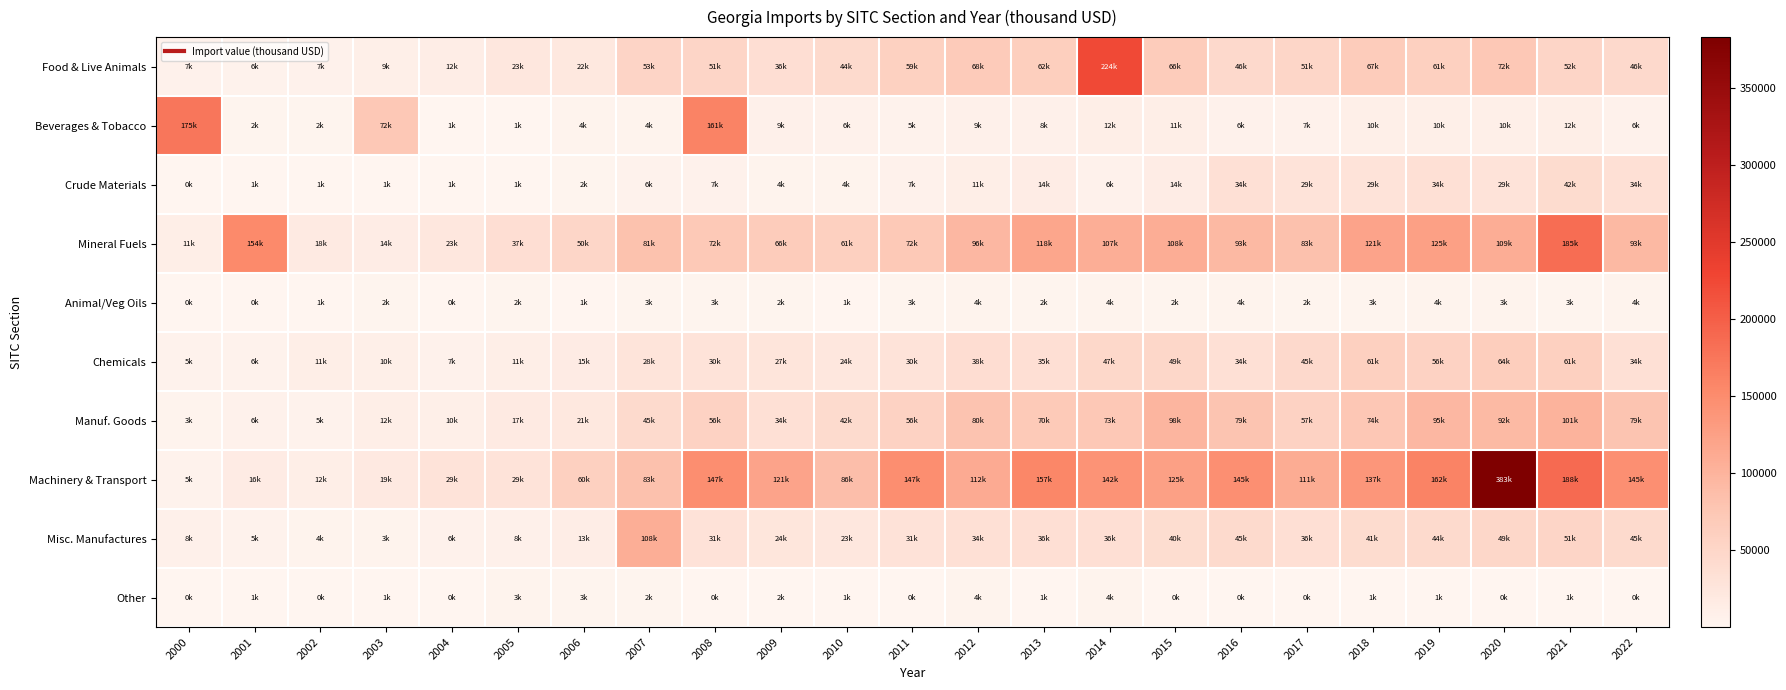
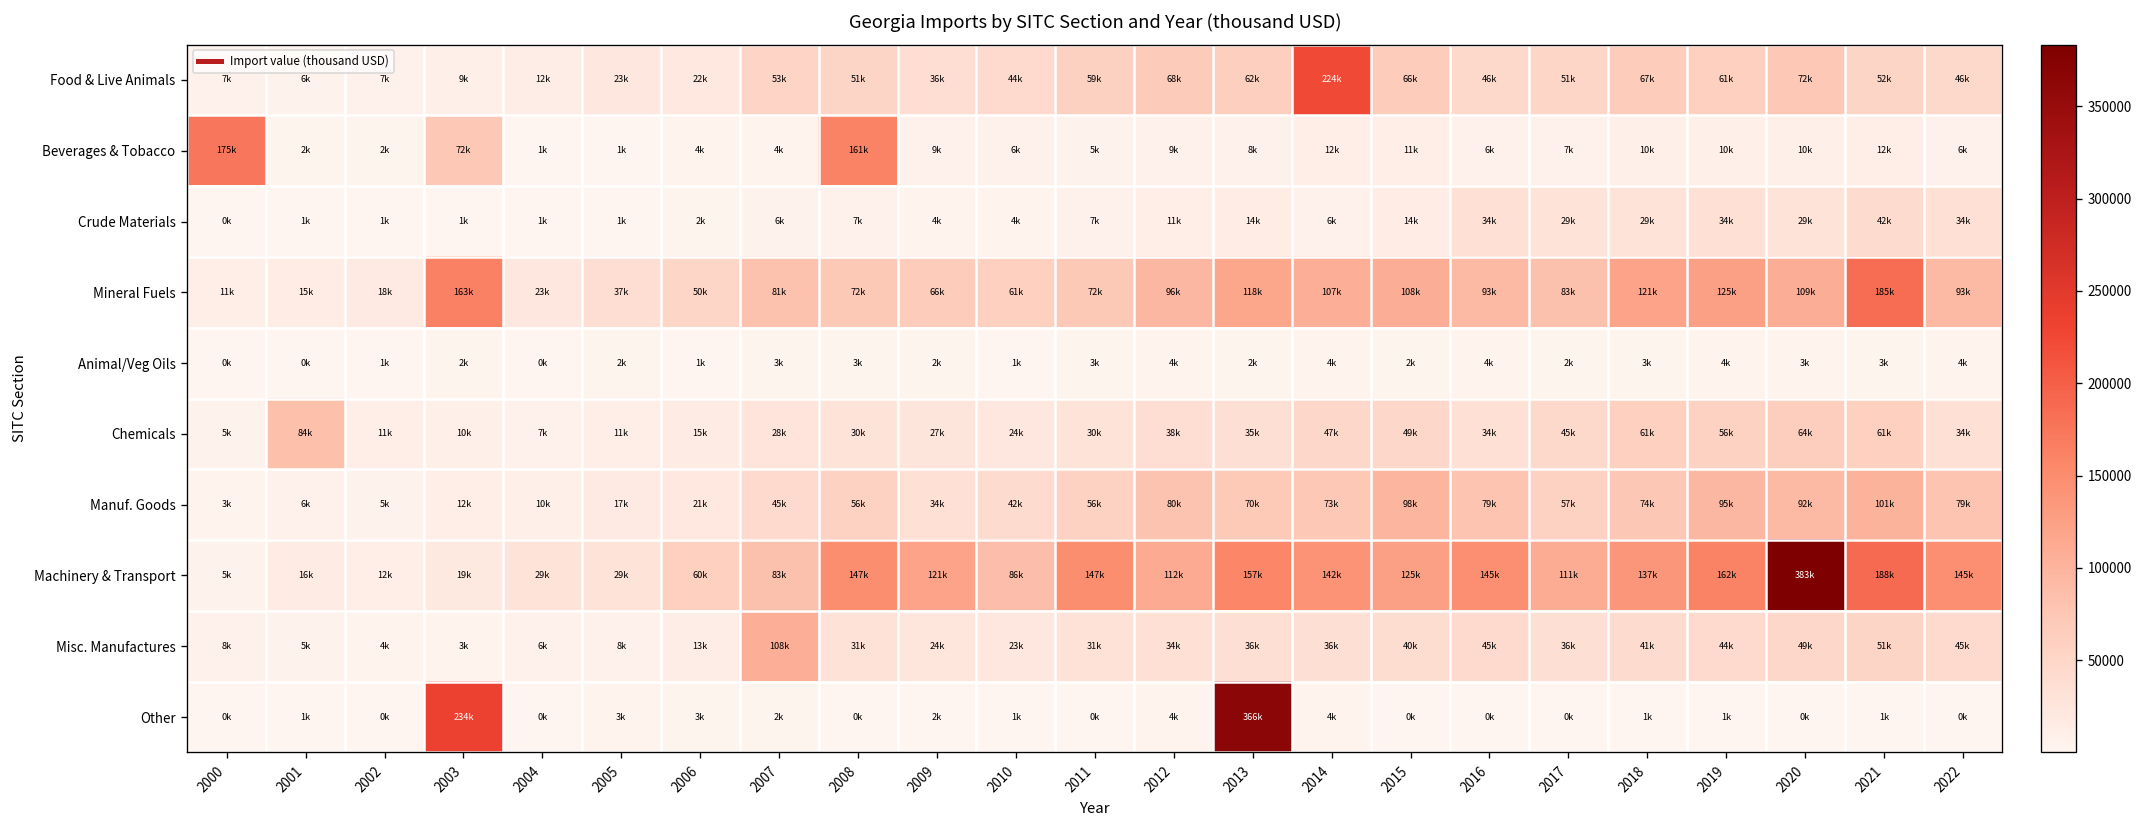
  {
    "Mineral Fuels": {
      "2000": "11k",
-     "2001": "154k",
+     "2001": "15k",
      "2002": "18k",
-     "2003": "14k",
+     "2003": "163k",
      "2004": "23k",
      "2005": "37k",
      "2006": "50k",
      "2007": "81k",
      "2008": "72k",
      "2009": "66k",
      "2010": "61k",
      "2011": "72k",
      "2012": "96k",
      "2013": "118k",
      "2014": "107k",
      "2015": "108k",
      "2016": "93k",
      "2017": "83k",
      "2018": "121k",
      "2019": "125k",
      "2020": "109k",
      "2021": "185k",
      "2022": "93k"
    },
    "Chemicals": {
      "2000": "5k",
-     "2001": "6k",
+     "2001": "84k",
      "2002": "11k",
      "2003": "10k",
      "2004": "7k",
      "2005": "11k",
      "2006": "15k",
      "2007": "28k",
      "2008": "30k",
      "2009": "27k",
      "2010": "24k",
      "2011": "30k",
      "2012": "38k",
      "2013": "35k",
      "2014": "47k",
      "2015": "49k",
      "2016": "34k",
      "2017": "45k",
      "2018": "61k",
      "2019": "56k",
      "2020": "64k",
      "2021": "61k",
      "2022": "34k"
    },
    "Other": {
      "2000": "0k",
      "2001": "1k",
      "2002": "0k",
-     "2003": "1k",
+     "2003": "234k",
      "2004": "0k",
      "2005": "3k",
      "2006": "3k",
      "2007": "2k",
      "2008": "0k",
      "2009": "2k",
      "2010": "1k",
      "2011": "0k",
      "2012": "4k",
-     "2013": "1k",
+     "2013": "366k",
      "2014": "4k",
      "2015": "0k",
      "2016": "0k",
      "2017": "0k",
      "2018": "1k",
      "2019": "1k",
      "2020": "0k",
      "2021": "1k",
      "2022": "0k"
    }
  }
